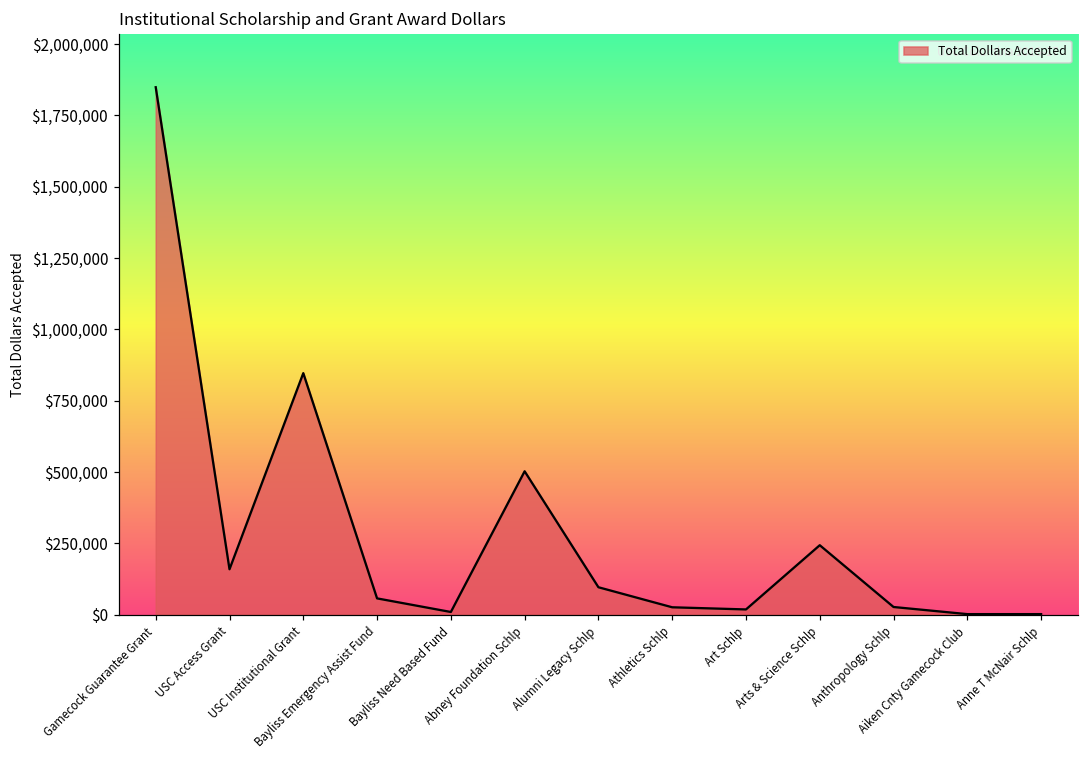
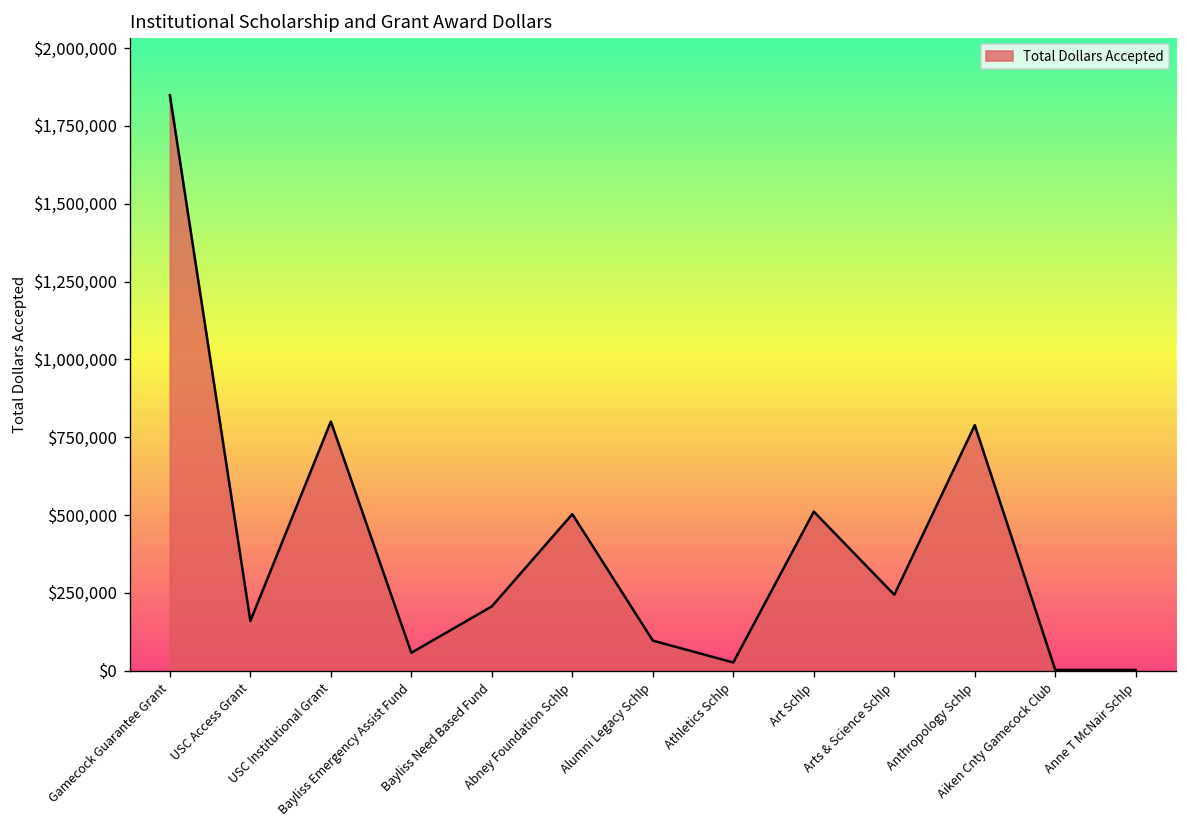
  {
    "Gamecock Guarantee Grant": "$1,850,000",
    "USC Access Grant": "$160,000",
-   "USC Institutional Grant": "$850,000",
+   "USC Institutional Grant": "$800,000",
    "Bayliss Emergency Assist Fund": "$60,000",
-   "Bayliss Need Based Fund": "$10,000",
+   "Bayliss Need Based Fund": "$210,000",
    "Abney Foundation Schlp": "$500,000",
    "Alumni Legacy Schlp": "$100,000",
    "Athletics Schlp": "$30,000",
-   "Art Schlp": "$20,000",
+   "Art Schlp": "$510,000",
    "Arts & Science Schlp": "$240,000",
-   "Anthropology Schlp": "$30,000",
+   "Anthropology Schlp": "$790,000",
    "Aiken Cnty Gamecock Club": "$0",
    "Anne T McNair Schlp": "$0"
  }
